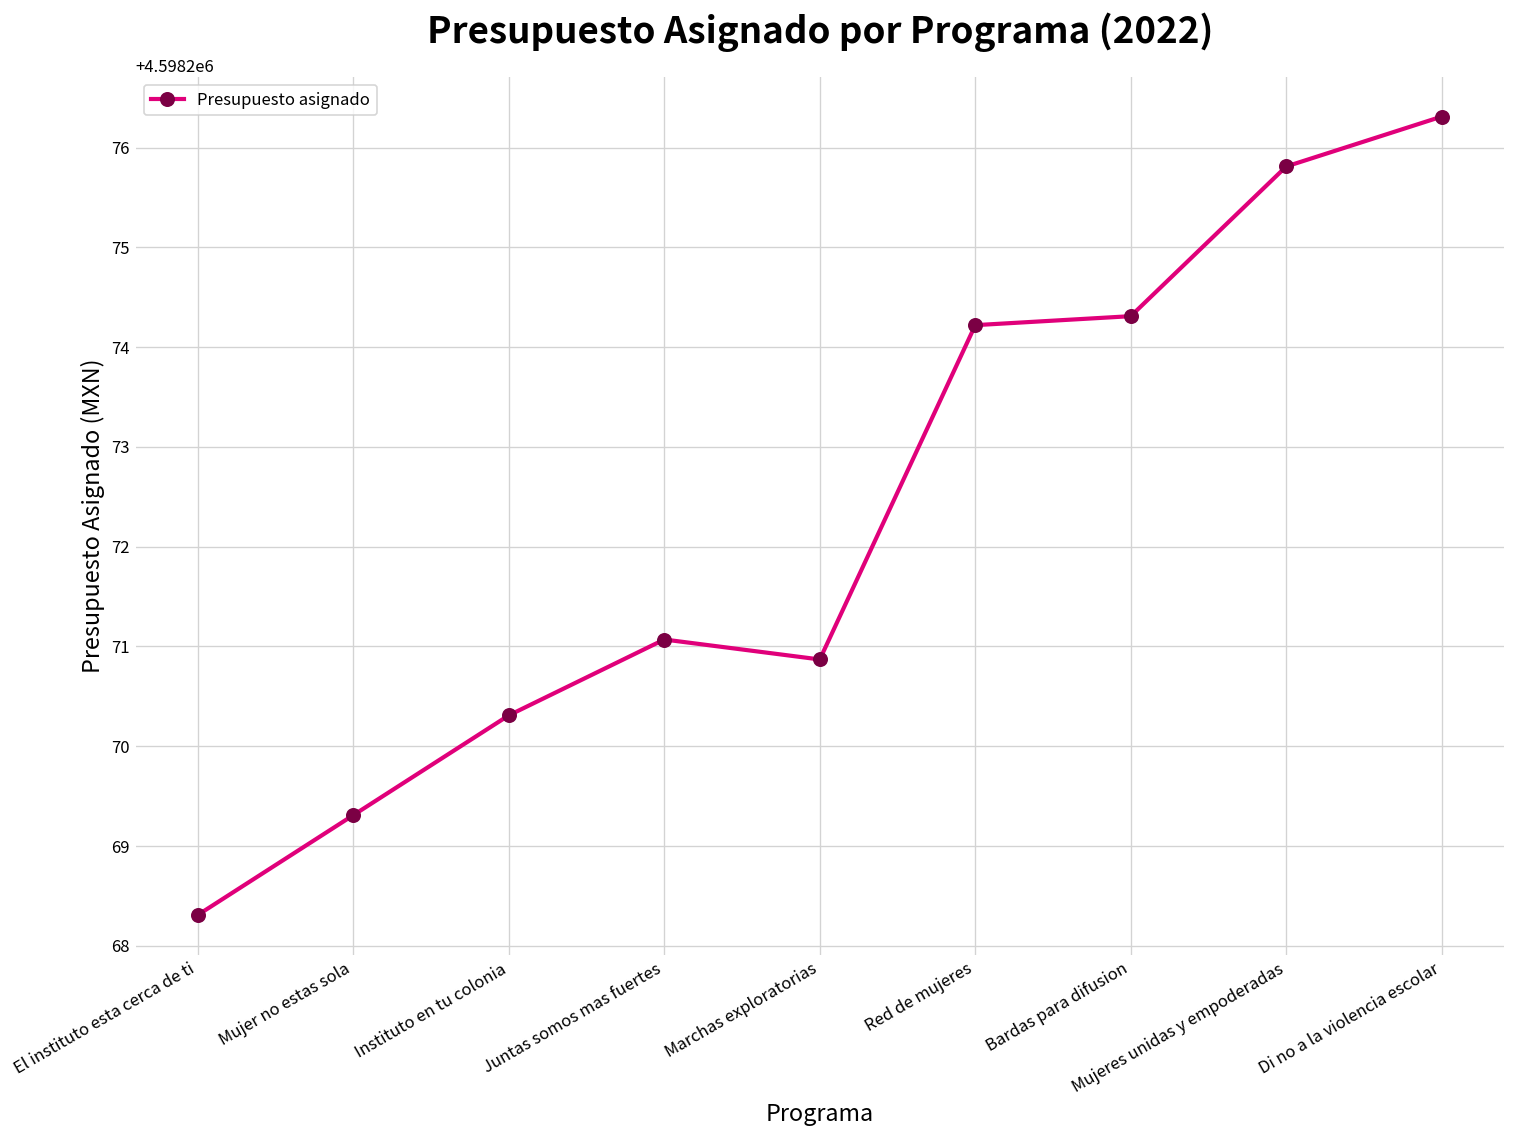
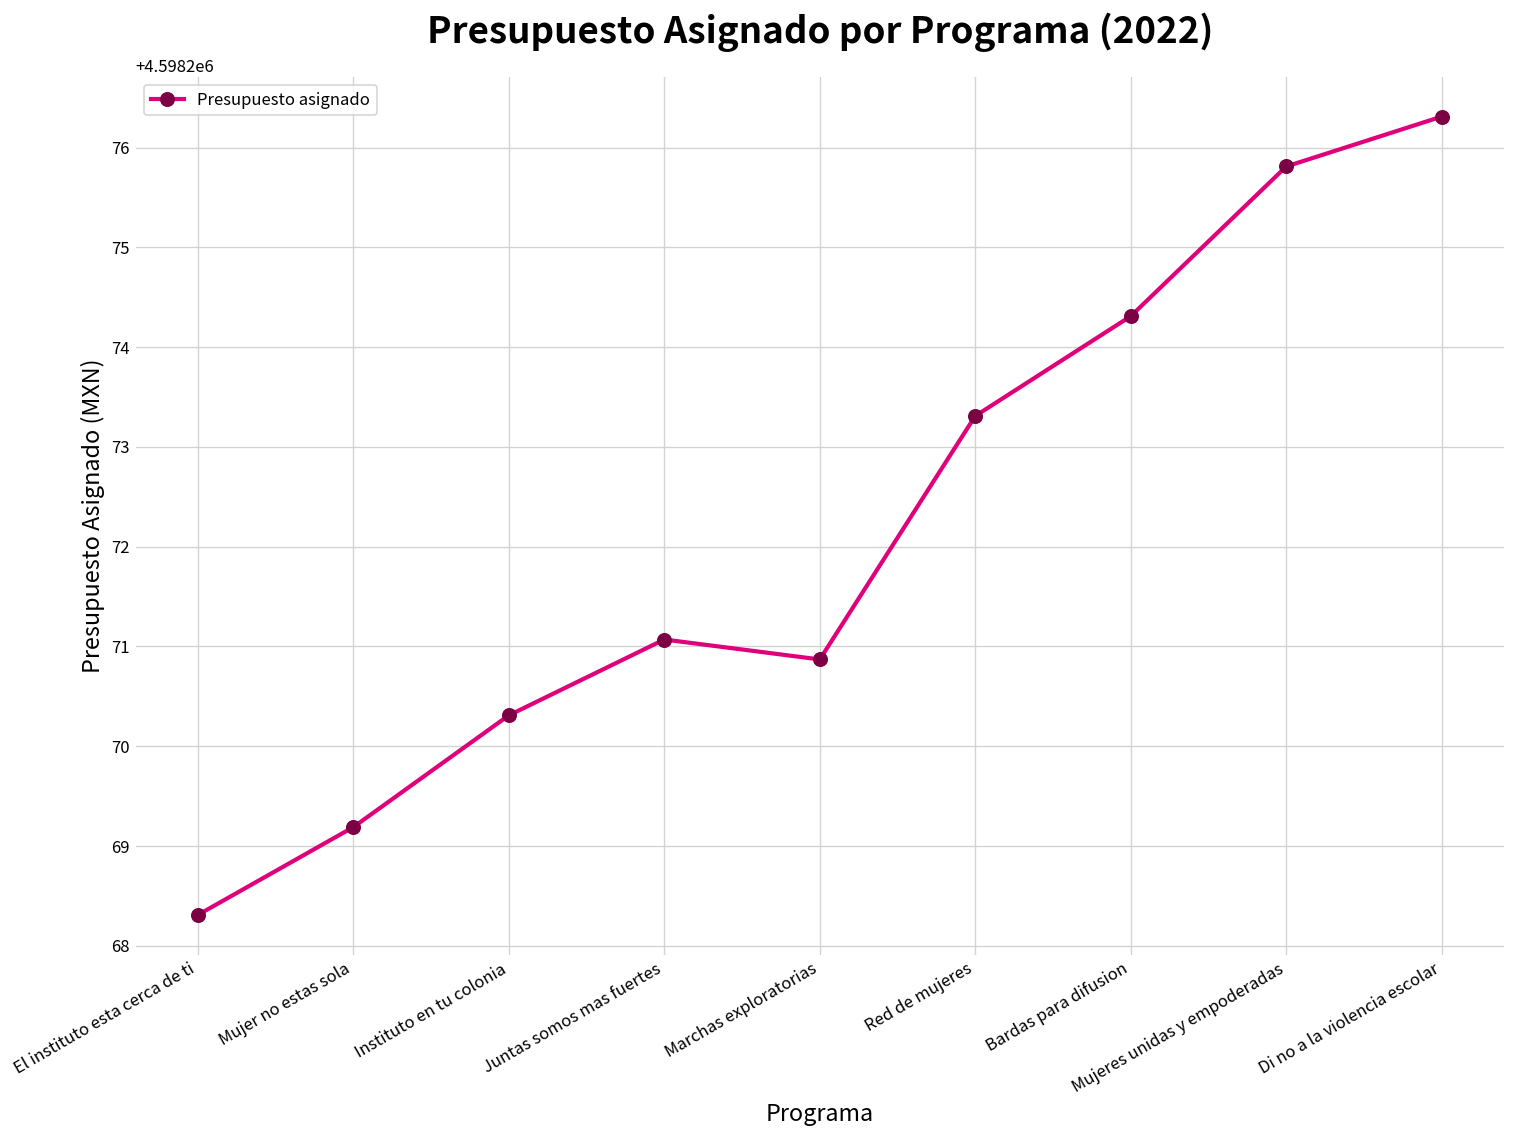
  {
    "El instituto esta cerca de ti": 4598268.3,
-   "Mujer no estas sola": 4598269.3,
+   "Mujer no estas sola": 4598269.2,
    "Instituto en tu colonia": 4598270.3,
    "Juntas somos mas fuertes": 4598271.1,
    "Marchas exploratorias": 4598270.9,
-   "Red de mujeres": 4598274.2,
+   "Red de mujeres": 4598273.3,
    "Bardas para difusion": 4598274.3,
    "Mujeres unidas y empoderadas": 4598275.8,
    "Di no a la violencia escolar": 4598276.3
  }
